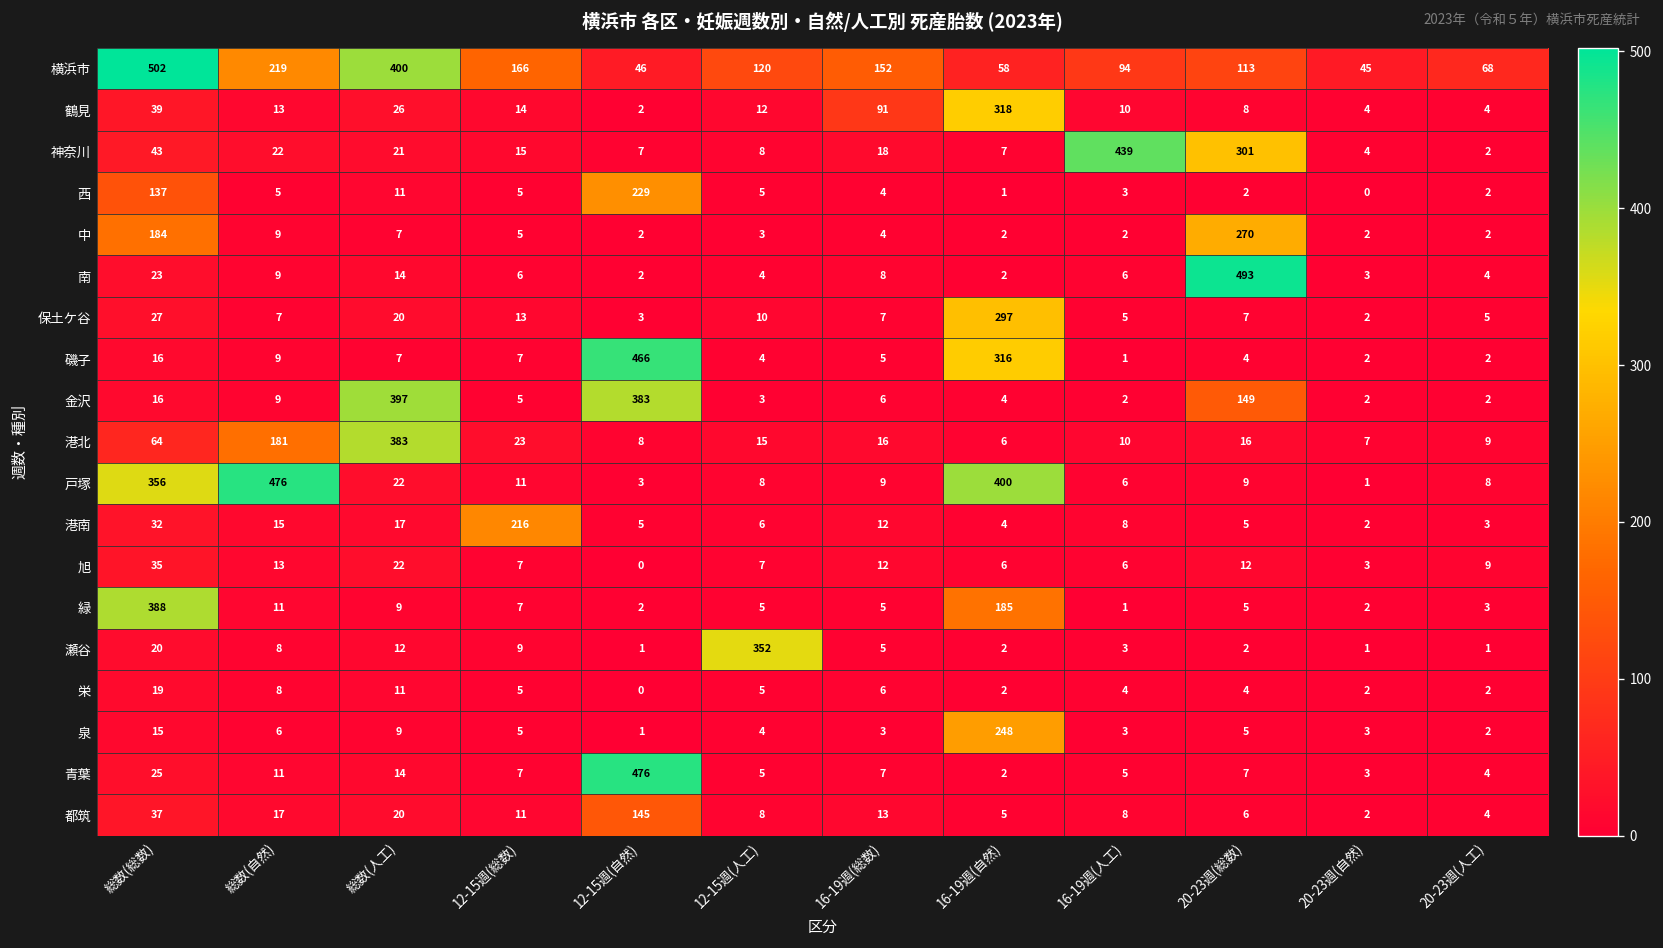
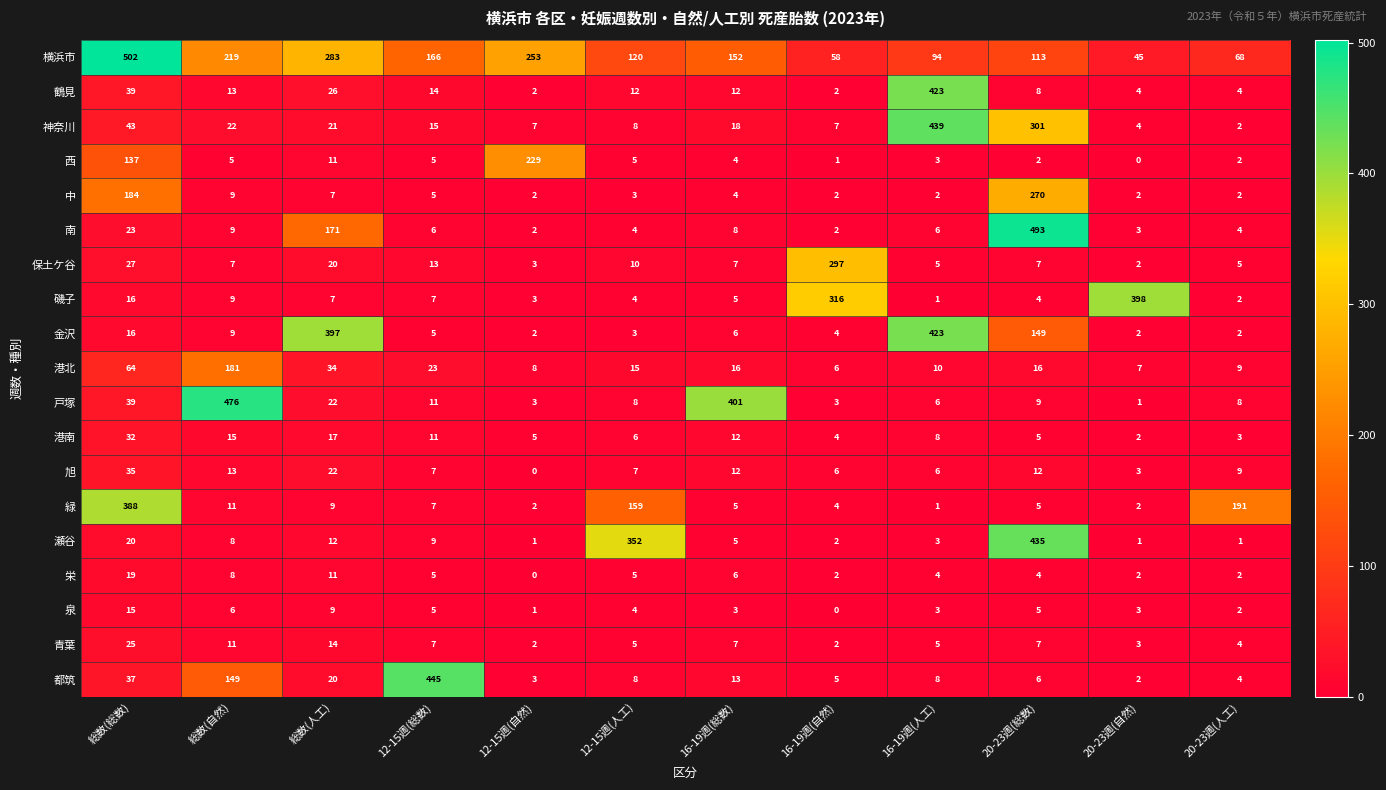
  {
    "横浜市": {
      "総数(総数)": 502,
      "総数(自然)": 219,
-     "総数(人工)": 400,
+     "総数(人工)": 283,
      "12-15週(総数)": 166,
-     "12-15週(自然)": 46,
+     "12-15週(自然)": 253,
      "12-15週(人工)": 120,
      "16-19週(総数)": 152,
      "16-19週(自然)": 58,
      "16-19週(人工)": 94,
      "20-23週(総数)": 113,
      "20-23週(自然)": 45,
      "20-23週(人工)": 68
    },
    "鶴見": {
      "総数(総数)": 39,
      "総数(自然)": 13,
      "総数(人工)": 26,
      "12-15週(総数)": 14,
      "12-15週(自然)": 2,
      "12-15週(人工)": 12,
-     "16-19週(総数)": 91,
-     "16-19週(自然)": 318,
-     "16-19週(人工)": 10,
+     "16-19週(総数)": 12,
+     "16-19週(自然)": 2,
+     "16-19週(人工)": 423,
      "20-23週(総数)": 8,
      "20-23週(自然)": 4,
      "20-23週(人工)": 4
    },
    "南": {
      "総数(総数)": 23,
      "総数(自然)": 9,
-     "総数(人工)": 14,
+     "総数(人工)": 171,
      "12-15週(総数)": 6,
      "12-15週(自然)": 2,
      "12-15週(人工)": 4,
      "16-19週(総数)": 8,
      "16-19週(自然)": 2,
      "16-19週(人工)": 6,
      "20-23週(総数)": 493,
      "20-23週(自然)": 3,
      "20-23週(人工)": 4
    },
    "磯子": {
      "総数(総数)": 16,
      "総数(自然)": 9,
      "総数(人工)": 7,
      "12-15週(総数)": 7,
-     "12-15週(自然)": 466,
+     "12-15週(自然)": 3,
      "12-15週(人工)": 4,
      "16-19週(総数)": 5,
      "16-19週(自然)": 316,
      "16-19週(人工)": 1,
      "20-23週(総数)": 4,
-     "20-23週(自然)": 2,
+     "20-23週(自然)": 398,
      "20-23週(人工)": 2
    },
    "金沢": {
      "総数(総数)": 16,
      "総数(自然)": 9,
      "総数(人工)": 397,
      "12-15週(総数)": 5,
-     "12-15週(自然)": 383,
+     "12-15週(自然)": 2,
      "12-15週(人工)": 3,
      "16-19週(総数)": 6,
      "16-19週(自然)": 4,
-     "16-19週(人工)": 2,
+     "16-19週(人工)": 423,
      "20-23週(総数)": 149,
      "20-23週(自然)": 2,
      "20-23週(人工)": 2
    },
    "港北": {
      "総数(総数)": 64,
      "総数(自然)": 181,
-     "総数(人工)": 383,
+     "総数(人工)": 34,
      "12-15週(総数)": 23,
      "12-15週(自然)": 8,
      "12-15週(人工)": 15,
      "16-19週(総数)": 16,
      "16-19週(自然)": 6,
      "16-19週(人工)": 10,
      "20-23週(総数)": 16,
      "20-23週(自然)": 7,
      "20-23週(人工)": 9
    },
    "戸塚": {
-     "総数(総数)": 356,
+     "総数(総数)": 39,
      "総数(自然)": 476,
      "総数(人工)": 22,
      "12-15週(総数)": 11,
      "12-15週(自然)": 3,
      "12-15週(人工)": 8,
-     "16-19週(総数)": 9,
-     "16-19週(自然)": 400,
+     "16-19週(総数)": 401,
+     "16-19週(自然)": 3,
      "16-19週(人工)": 6,
      "20-23週(総数)": 9,
      "20-23週(自然)": 1,
      "20-23週(人工)": 8
    },
    "港南": {
      "総数(総数)": 32,
      "総数(自然)": 15,
      "総数(人工)": 17,
-     "12-15週(総数)": 216,
+     "12-15週(総数)": 11,
      "12-15週(自然)": 5,
      "12-15週(人工)": 6,
      "16-19週(総数)": 12,
      "16-19週(自然)": 4,
      "16-19週(人工)": 8,
      "20-23週(総数)": 5,
      "20-23週(自然)": 2,
      "20-23週(人工)": 3
    },
    "緑": {
      "総数(総数)": 388,
      "総数(自然)": 11,
      "総数(人工)": 9,
      "12-15週(総数)": 7,
      "12-15週(自然)": 2,
-     "12-15週(人工)": 5,
+     "12-15週(人工)": 159,
      "16-19週(総数)": 5,
-     "16-19週(自然)": 185,
+     "16-19週(自然)": 4,
      "16-19週(人工)": 1,
      "20-23週(総数)": 5,
      "20-23週(自然)": 2,
-     "20-23週(人工)": 3
+     "20-23週(人工)": 191
    },
    "瀬谷": {
      "総数(総数)": 20,
      "総数(自然)": 8,
      "総数(人工)": 12,
      "12-15週(総数)": 9,
      "12-15週(自然)": 1,
      "12-15週(人工)": 352,
      "16-19週(総数)": 5,
      "16-19週(自然)": 2,
      "16-19週(人工)": 3,
-     "20-23週(総数)": 2,
+     "20-23週(総数)": 435,
      "20-23週(自然)": 1,
      "20-23週(人工)": 1
    },
    "泉": {
      "総数(総数)": 15,
      "総数(自然)": 6,
      "総数(人工)": 9,
      "12-15週(総数)": 5,
      "12-15週(自然)": 1,
      "12-15週(人工)": 4,
      "16-19週(総数)": 3,
-     "16-19週(自然)": 248,
+     "16-19週(自然)": 0,
      "16-19週(人工)": 3,
      "20-23週(総数)": 5,
      "20-23週(自然)": 3,
      "20-23週(人工)": 2
    },
    "青葉": {
      "総数(総数)": 25,
      "総数(自然)": 11,
      "総数(人工)": 14,
      "12-15週(総数)": 7,
-     "12-15週(自然)": 476,
+     "12-15週(自然)": 2,
      "12-15週(人工)": 5,
      "16-19週(総数)": 7,
      "16-19週(自然)": 2,
      "16-19週(人工)": 5,
      "20-23週(総数)": 7,
      "20-23週(自然)": 3,
      "20-23週(人工)": 4
    },
    "都筑": {
      "総数(総数)": 37,
-     "総数(自然)": 17,
+     "総数(自然)": 149,
      "総数(人工)": 20,
-     "12-15週(総数)": 11,
-     "12-15週(自然)": 145,
+     "12-15週(総数)": 445,
+     "12-15週(自然)": 3,
      "12-15週(人工)": 8,
      "16-19週(総数)": 13,
      "16-19週(自然)": 5,
      "16-19週(人工)": 8,
      "20-23週(総数)": 6,
      "20-23週(自然)": 2,
      "20-23週(人工)": 4
    }
  }
